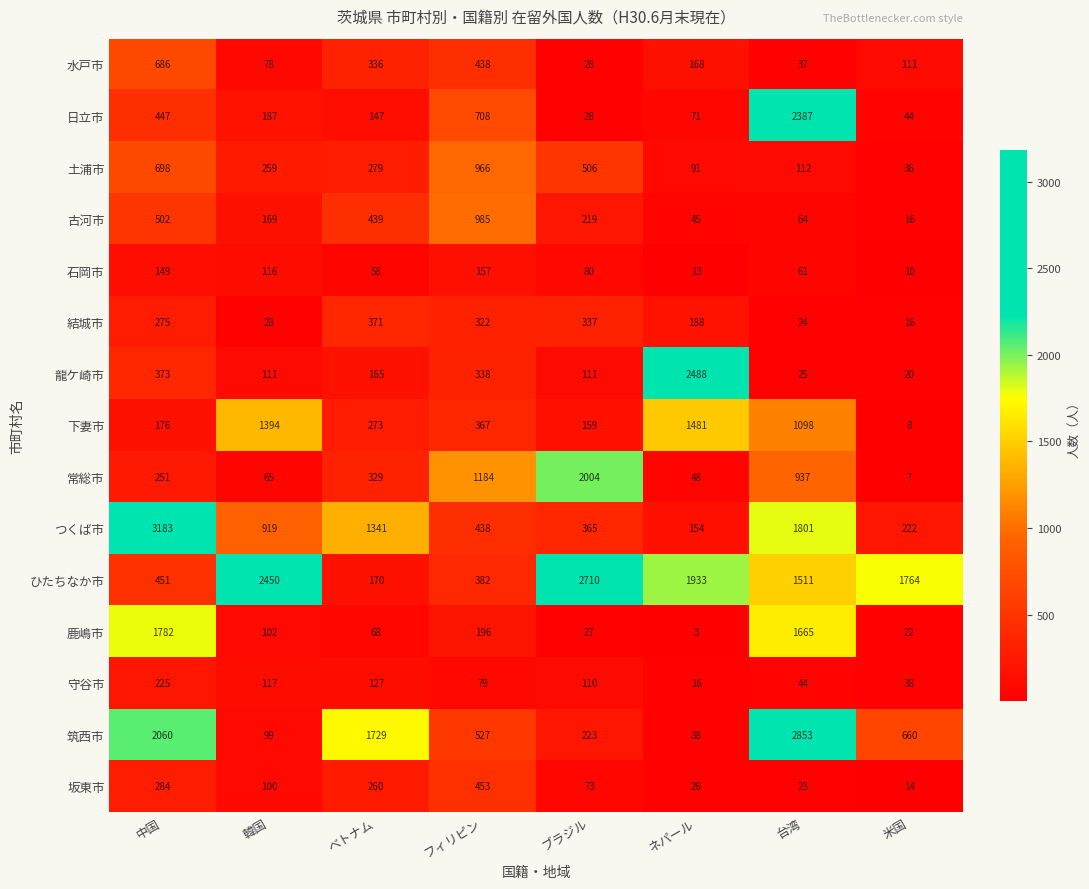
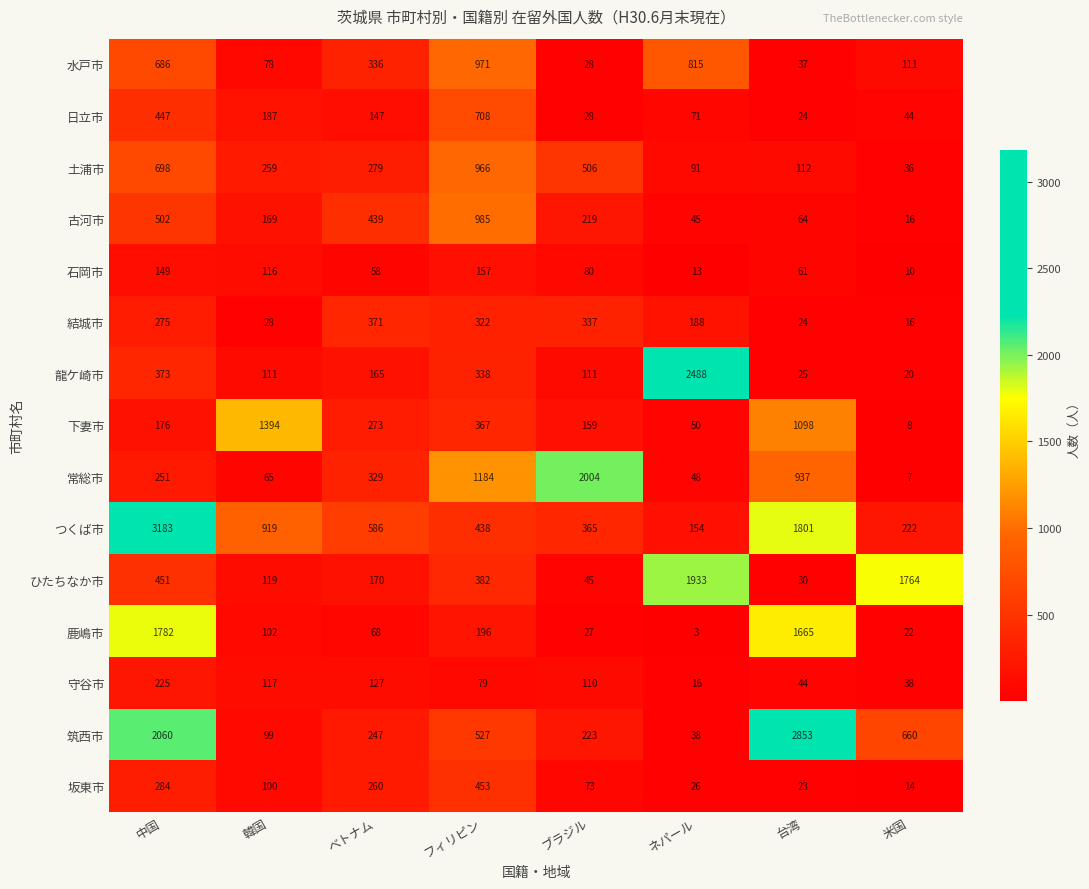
  {
    "水戸市": {
      "中国": 686,
      "韓国": 78,
      "ベトナム": 336,
-     "フィリピン": 438,
+     "フィリピン": 971,
      "ブラジル": 28,
-     "ネパール": 168,
+     "ネパール": 815,
      "台湾": 37,
      "米国": 111
    },
    "日立市": {
      "中国": 447,
      "韓国": 187,
      "ベトナム": 147,
      "フィリピン": 708,
      "ブラジル": 28,
      "ネパール": 71,
-     "台湾": 2387,
+     "台湾": 24,
      "米国": 44
    },
    "土浦市": {
      "中国": 698,
      "韓国": 259,
      "ベトナム": 279,
      "フィリピン": 966,
      "ブラジル": 506,
      "ネパール": 91,
      "台湾": 112,
      "米国": 36
    },
    "古河市": {
      "中国": 502,
      "韓国": 169,
      "ベトナム": 439,
      "フィリピン": 985,
      "ブラジル": 219,
      "ネパール": 45,
      "台湾": 64,
      "米国": 16
    },
    "石岡市": {
      "中国": 149,
      "韓国": 116,
      "ベトナム": 58,
      "フィリピン": 157,
      "ブラジル": 80,
      "ネパール": 13,
      "台湾": 61,
      "米国": 10
    },
    "結城市": {
      "中国": 275,
      "韓国": 28,
      "ベトナム": 371,
      "フィリピン": 322,
      "ブラジル": 337,
      "ネパール": 188,
      "台湾": 24,
      "米国": 16
    },
    "龍ケ崎市": {
      "中国": 373,
      "韓国": 111,
      "ベトナム": 165,
      "フィリピン": 338,
      "ブラジル": 111,
      "ネパール": 2488,
      "台湾": 25,
      "米国": 20
    },
    "下妻市": {
      "中国": 176,
      "韓国": 1394,
      "ベトナム": 273,
      "フィリピン": 367,
      "ブラジル": 159,
-     "ネパール": 1481,
+     "ネパール": 50,
      "台湾": 1098,
      "米国": 8
    },
    "常総市": {
      "中国": 251,
      "韓国": 65,
      "ベトナム": 329,
      "フィリピン": 1184,
      "ブラジル": 2004,
      "ネパール": 48,
      "台湾": 937,
      "米国": 7
    },
    "つくば市": {
      "中国": 3183,
      "韓国": 919,
-     "ベトナム": 1341,
+     "ベトナム": 586,
      "フィリピン": 438,
      "ブラジル": 365,
      "ネパール": 154,
      "台湾": 1801,
      "米国": 222
    },
    "ひたちなか市": {
      "中国": 451,
-     "韓国": 2450,
+     "韓国": 119,
      "ベトナム": 170,
      "フィリピン": 382,
-     "ブラジル": 2710,
+     "ブラジル": 45,
      "ネパール": 1933,
-     "台湾": 1511,
+     "台湾": 30,
      "米国": 1764
    },
    "鹿嶋市": {
      "中国": 1782,
      "韓国": 102,
      "ベトナム": 68,
      "フィリピン": 196,
      "ブラジル": 27,
      "ネパール": 3,
      "台湾": 1665,
      "米国": 22
    },
    "守谷市": {
      "中国": 225,
      "韓国": 117,
      "ベトナム": 127,
      "フィリピン": 79,
      "ブラジル": 110,
      "ネパール": 16,
      "台湾": 44,
      "米国": 38
    },
    "筑西市": {
      "中国": 2060,
      "韓国": 99,
-     "ベトナム": 1729,
+     "ベトナム": 247,
      "フィリピン": 527,
      "ブラジル": 223,
      "ネパール": 38,
      "台湾": 2853,
      "米国": 660
    },
    "坂東市": {
      "中国": 284,
      "韓国": 100,
      "ベトナム": 260,
      "フィリピン": 453,
      "ブラジル": 73,
      "ネパール": 26,
      "台湾": 23,
      "米国": 14
    }
  }
